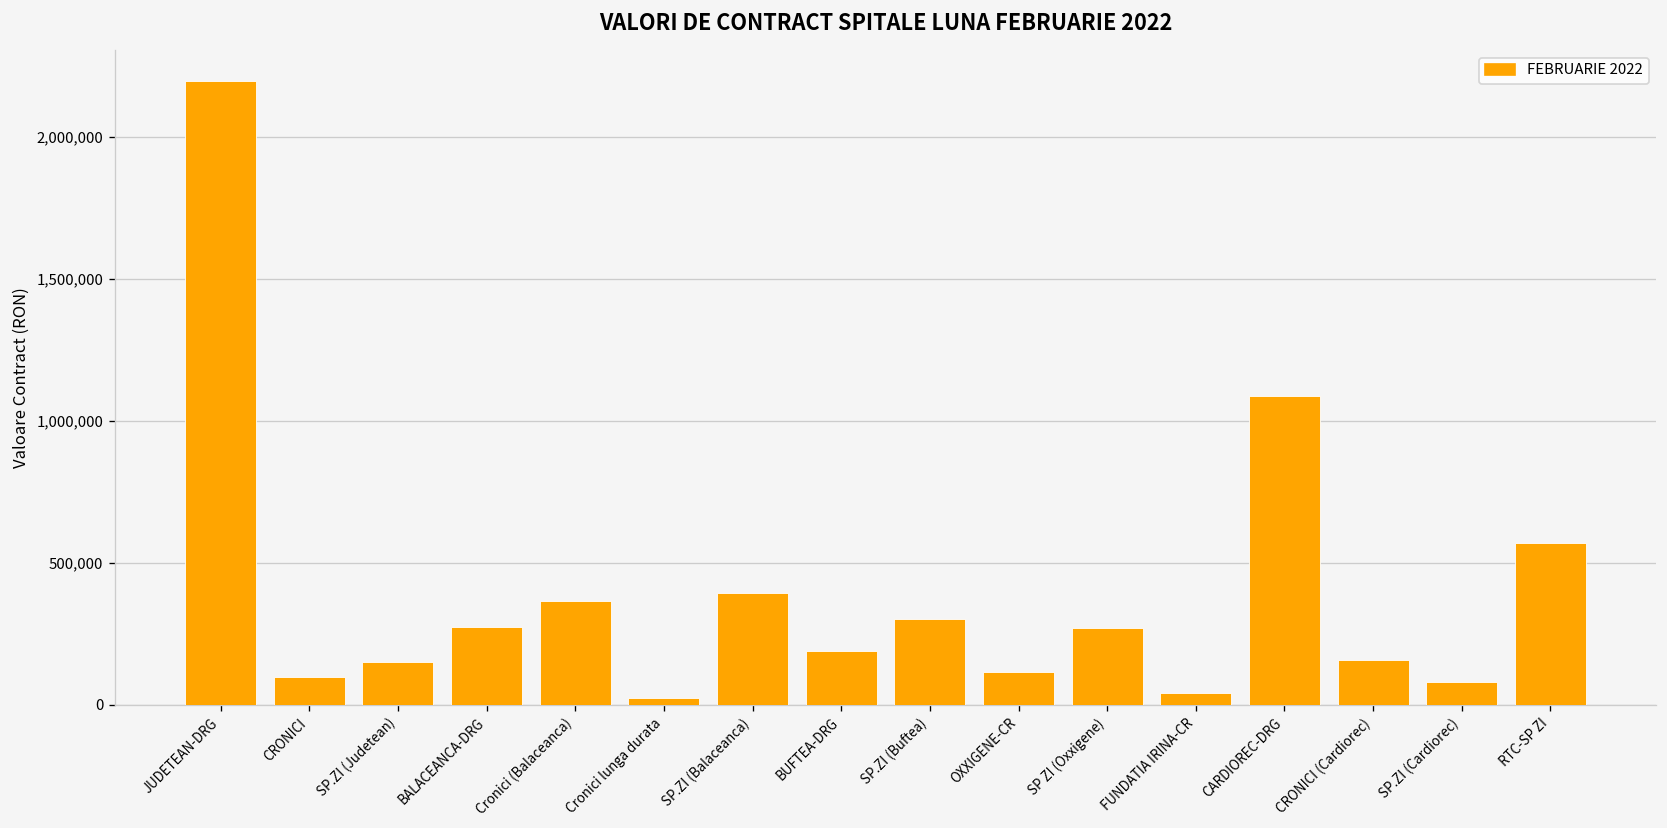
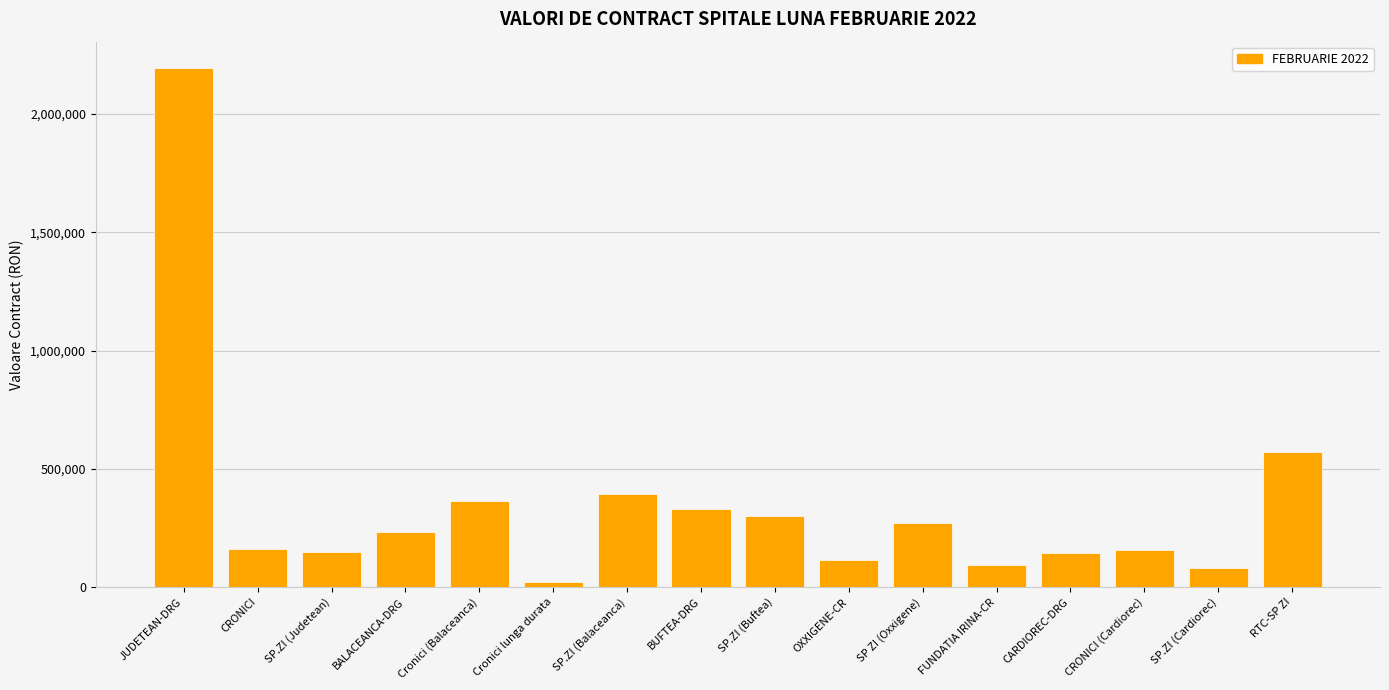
  {
    "JUDETEAN-DRG": "2,200,000",
-   "CRONICI": "100,000",
+   "CRONICI": "160,000",
    "SP.ZI (Judetean)": "150,000",
-   "BALACEANCA-DRG": "270,000",
+   "BALACEANCA-DRG": "230,000",
    "Cronici (Balaceanca)": "360,000",
    "Cronici lunga durata": "20,000",
    "SP.ZI (Balaceanca)": "390,000",
-   "BUFTEA-DRG": "190,000",
+   "BUFTEA-DRG": "330,000",
    "SP.ZI (Buftea)": "300,000",
    "OXXIGENE-CR": "110,000",
    "SP ZI (Oxxigene)": "270,000",
-   "FUNDATIA IRINA-CR": "40,000",
-   "CARDIOREC-DRG": "1,090,000",
+   "FUNDATIA IRINA-CR": "90,000",
+   "CARDIOREC-DRG": "150,000",
    "CRONICI (Cardiorec)": "160,000",
    "SP.ZI (Cardiorec)": "80,000",
    "RTC-SP ZI": "570,000"
  }
